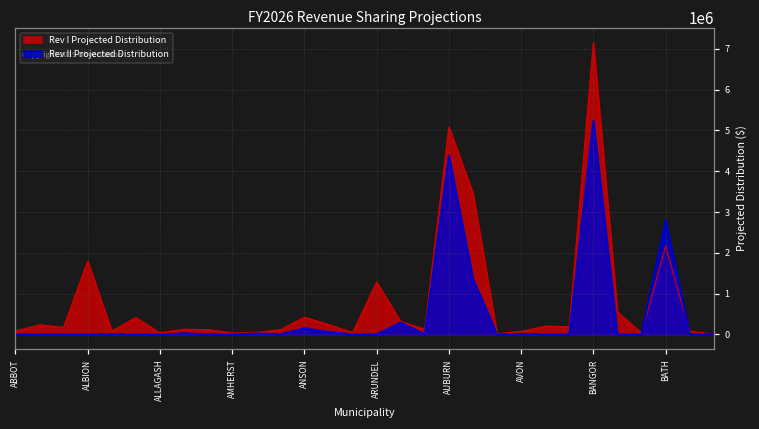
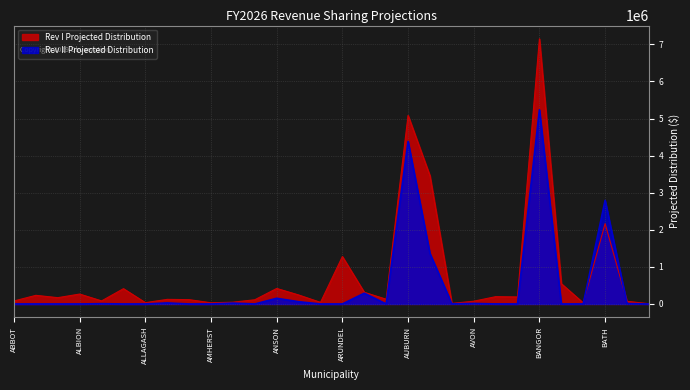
  {
    "Rev I Projected Distribution": {
      "ABBOT": 100000,
-     "ALBION": 1800000,
+     "ALBION": 300000,
      "ANSON": 400000,
      "ARUNDEL": 1300000,
      "AUBURN": 5100000,
      "BANGOR": 7200000,
      "BATH": 2200000
    },
    "Rev II Projected Distribution": {
      "ABBOT": 0,
      "ALBION": 0,
      "ANSON": 200000,
      "ARUNDEL": 0,
      "AUBURN": 4400000,
      "BANGOR": 5200000,
      "BATH": 2800000
    }
  }
